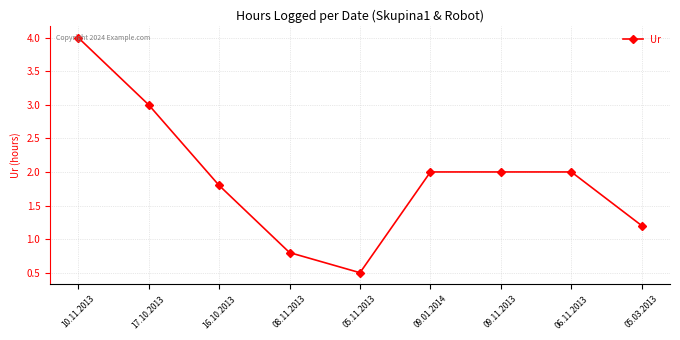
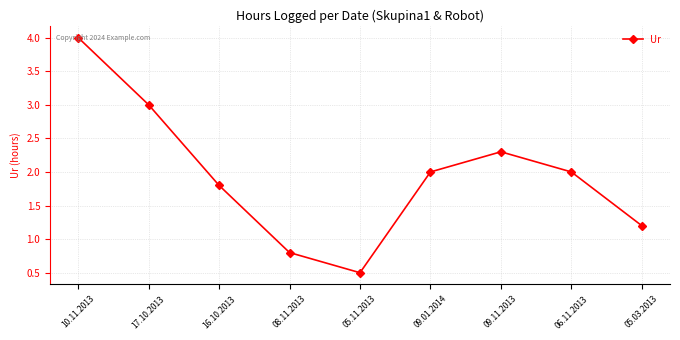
  {
    "17.10.2013": 3.0,
    "16.10.2013": 1.8,
    "08.11.2013": 0.8,
    "05.11.2013": 0.5,
    "09.01.2014": 2.0,
-   "09.11.2013": 2.0,
+   "09.11.2013": 2.3,
    "06.11.2013": 2.0,
    "05.03.2013": 1.2
  }
